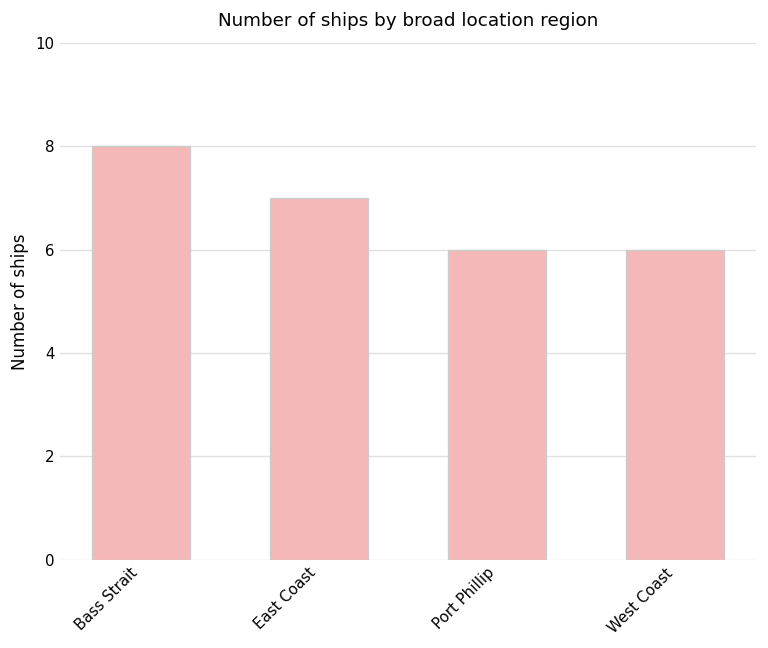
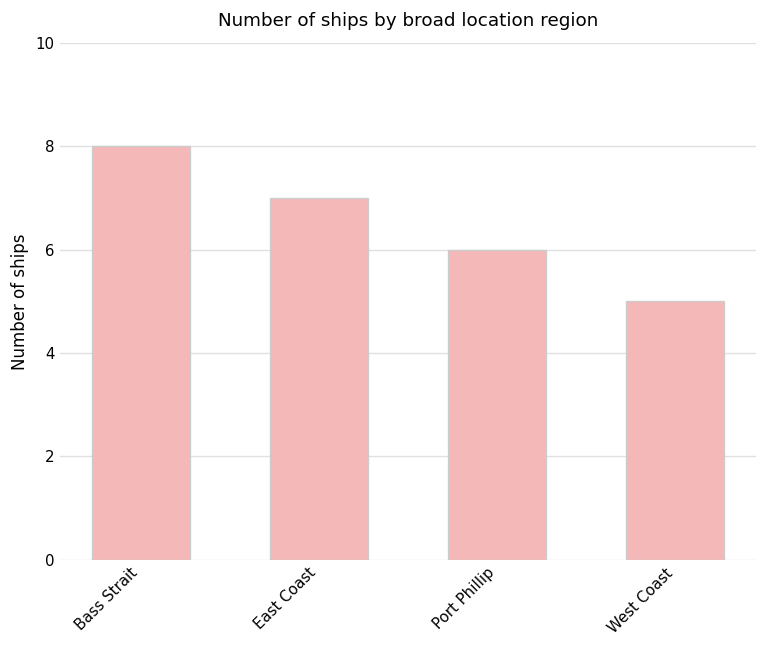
  {
    "Bass Strait": 8,
    "East Coast": 7,
    "Port Phillip": 6,
-   "West Coast": 6
+   "West Coast": 5
  }
